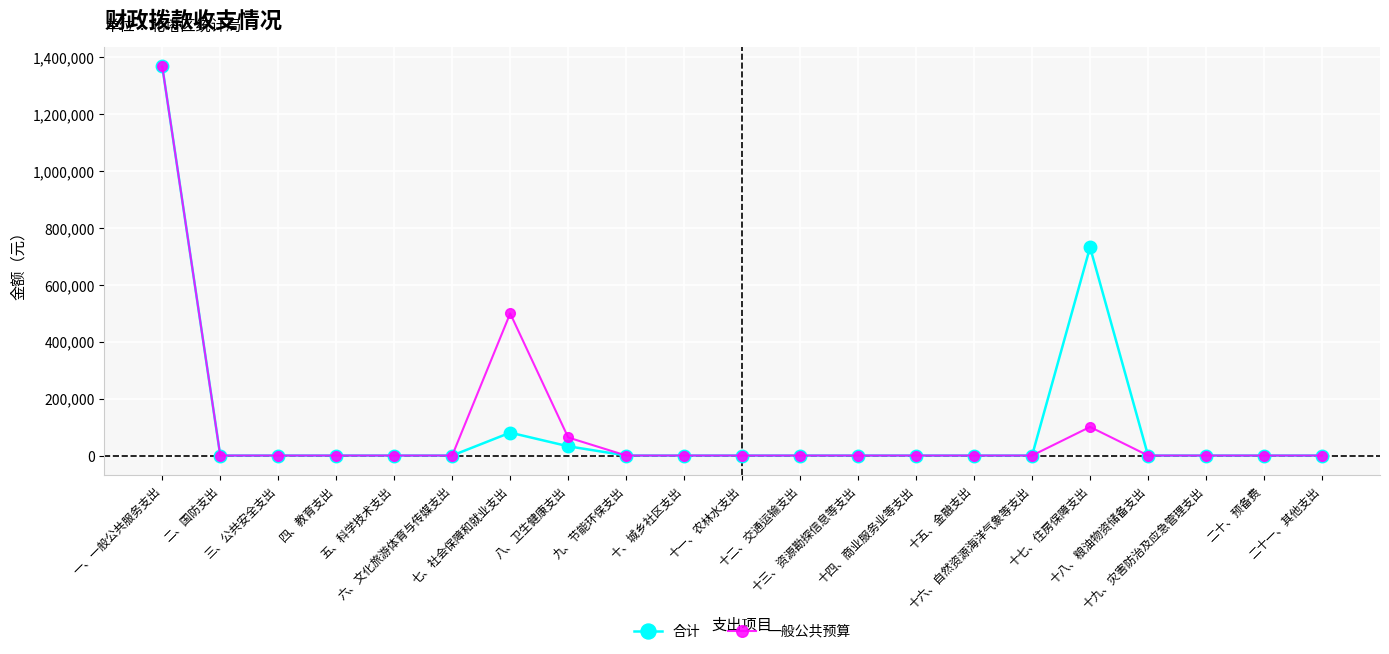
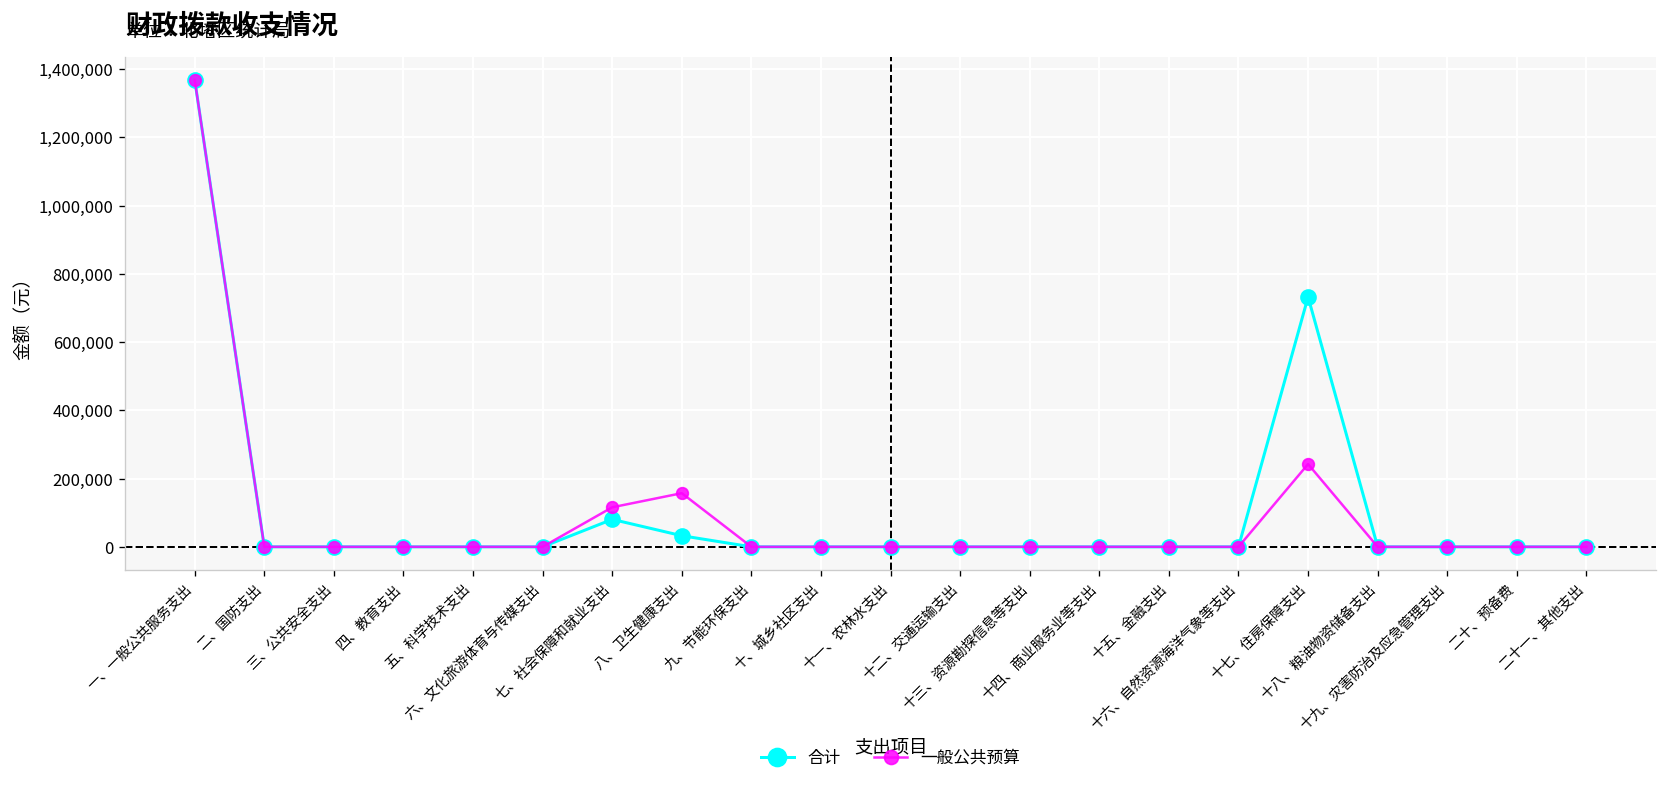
  {
    "合计": {
      "七、社会保障和就业支出": "80,000",
      "八、卫生健康支出": "30,000",
      "十七、住房保障支出": "730,000"
    },
    "一般公共预算": {
-     "七、社会保障和就业支出": "500,000",
-     "八、卫生健康支出": "60,000",
-     "十七、住房保障支出": "100,000"
+     "七、社会保障和就业支出": "120,000",
+     "八、卫生健康支出": "160,000",
+     "十七、住房保障支出": "240,000"
    }
  }
